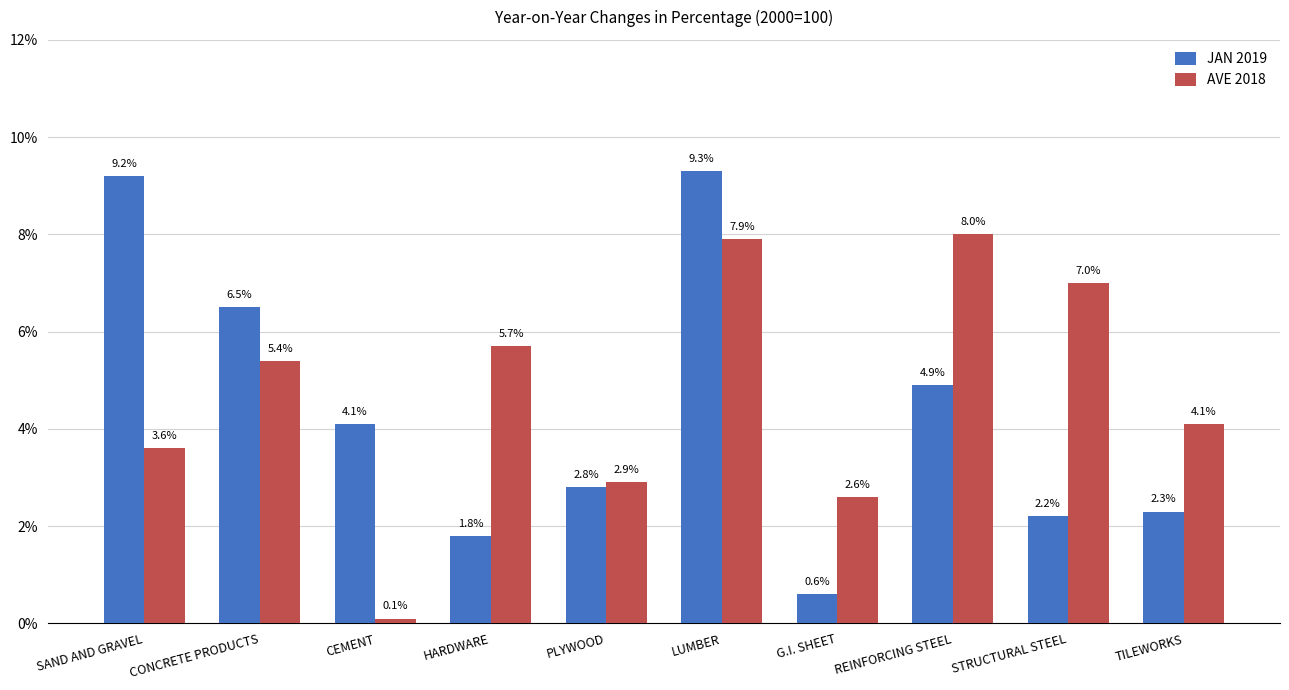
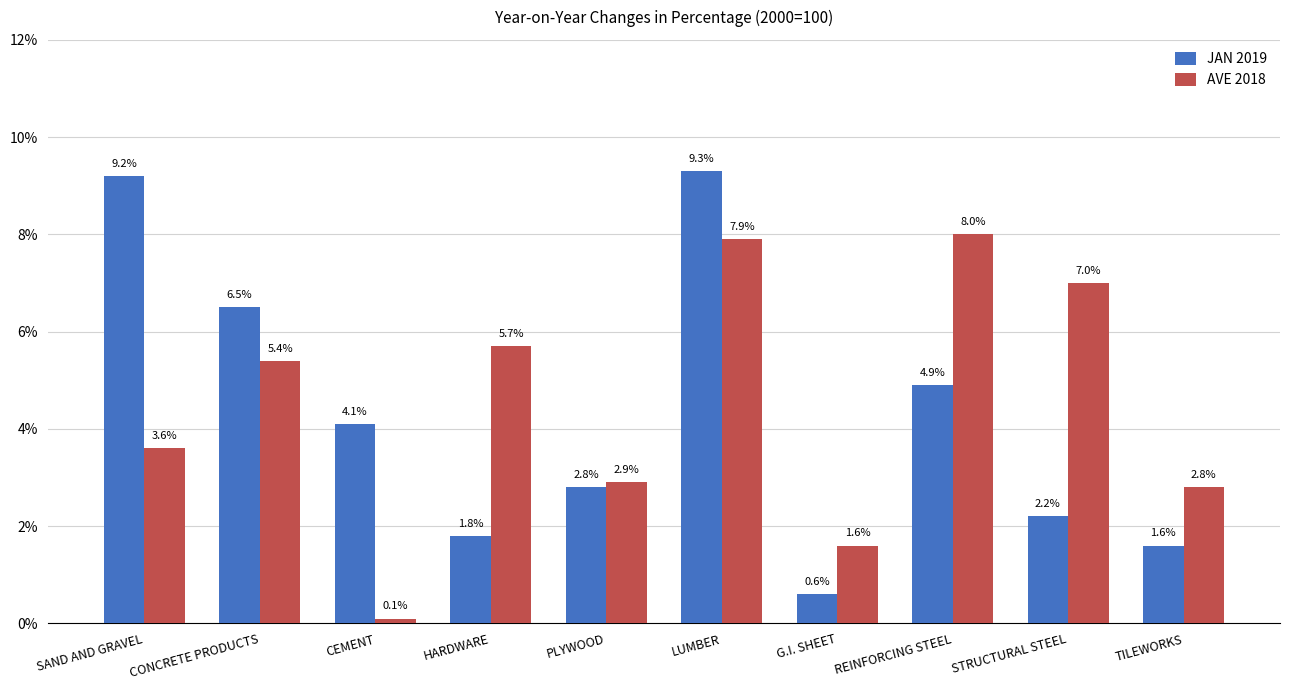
  {
    "JAN 2019": {
      "SAND AND GRAVEL": "9.2%",
      "CONCRETE PRODUCTS": "6.5%",
      "CEMENT": "4.1%",
      "HARDWARE": "1.8%",
      "PLYWOOD": "2.8%",
      "LUMBER": "9.3%",
      "G.I. SHEET": "0.6%",
      "REINFORCING STEEL": "4.9%",
      "STRUCTURAL STEEL": "2.2%",
-     "TILEWORKS": "2.3%"
+     "TILEWORKS": "1.6%"
    },
    "AVE 2018": {
      "SAND AND GRAVEL": "3.6%",
      "CONCRETE PRODUCTS": "5.4%",
      "CEMENT": "0.1%",
      "HARDWARE": "5.7%",
      "PLYWOOD": "2.9%",
      "LUMBER": "7.9%",
-     "G.I. SHEET": "2.6%",
+     "G.I. SHEET": "1.6%",
      "REINFORCING STEEL": "8.0%",
      "STRUCTURAL STEEL": "7.0%",
-     "TILEWORKS": "4.1%"
+     "TILEWORKS": "2.8%"
    }
  }
